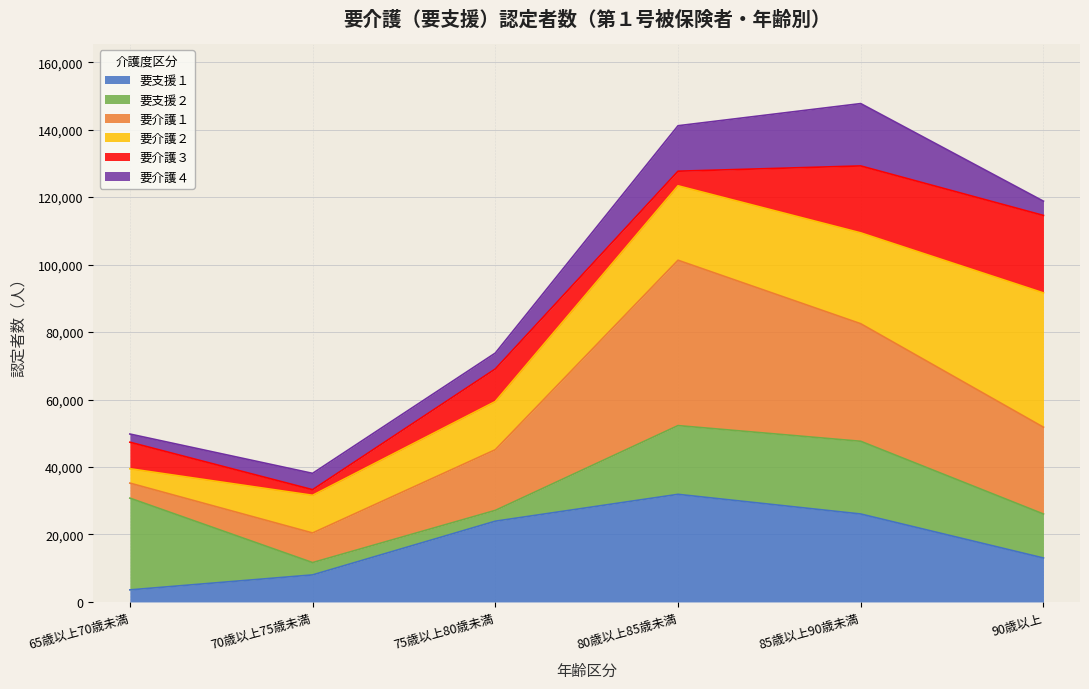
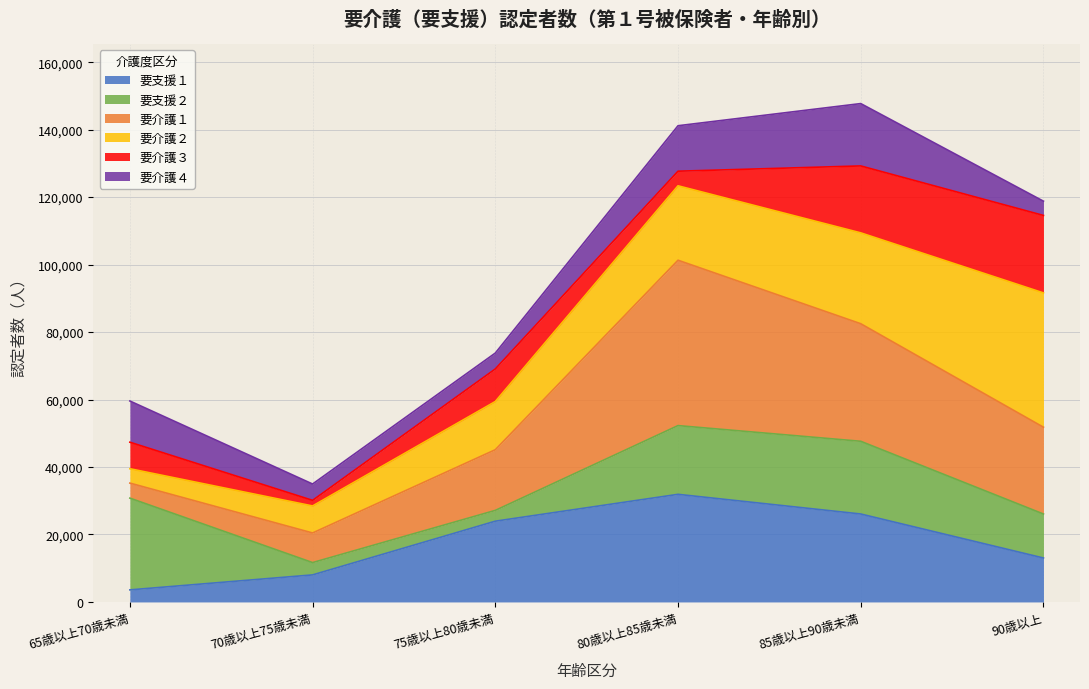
  {
    "要支援１": {
      "65歳以上70歳未満": "4,000",
      "70歳以上75歳未満": "8,000",
      "75歳以上80歳未満": "24,000",
      "80歳以上85歳未満": "32,000",
      "85歳以上90歳未満": "26,000",
      "90歳以上": "13,000"
    },
    "要支援２": {
      "65歳以上70歳未満": "27,000",
      "70歳以上75歳未満": "4,000",
      "75歳以上80歳未満": "3,000",
      "80歳以上85歳未満": "20,000",
      "85歳以上90歳未満": "22,000",
      "90歳以上": "13,000"
    },
    "要介護１": {
      "65歳以上70歳未満": "4,000",
      "70歳以上75歳未満": "9,000",
      "75歳以上80歳未満": "18,000",
      "80歳以上85歳未満": "49,000",
      "85歳以上90歳未満": "35,000",
      "90歳以上": "26,000"
    },
    "要介護２": {
      "65歳以上70歳未満": "4,000",
-     "70歳以上75歳未満": "11,000",
+     "70歳以上75歳未満": "8,000",
      "75歳以上80歳未満": "14,000",
      "80歳以上85歳未満": "22,000",
      "85歳以上90歳未満": "27,000",
      "90歳以上": "40,000"
    },
    "要介護３": {
      "65歳以上70歳未満": "8,000",
      "70歳以上75歳未満": "2,000",
      "75歳以上80歳未満": "10,000",
      "80歳以上85歳未満": "4,000",
      "85歳以上90歳未満": "20,000",
      "90歳以上": "23,000"
    },
    "要介護４": {
-     "65歳以上70歳未満": "2,000",
+     "65歳以上70歳未満": "12,000",
      "70歳以上75歳未満": "5,000",
      "75歳以上80歳未満": "5,000",
      "80歳以上85歳未満": "13,000",
      "85歳以上90歳未満": "18,000",
      "90歳以上": "4,000"
    }
  }
